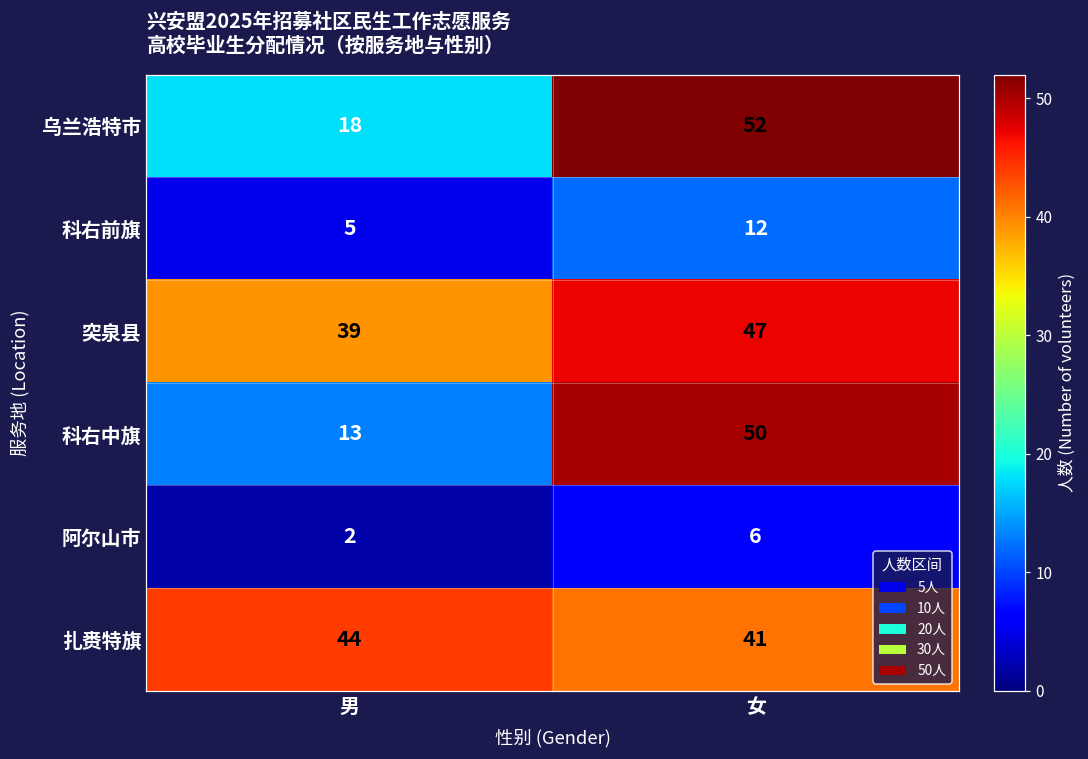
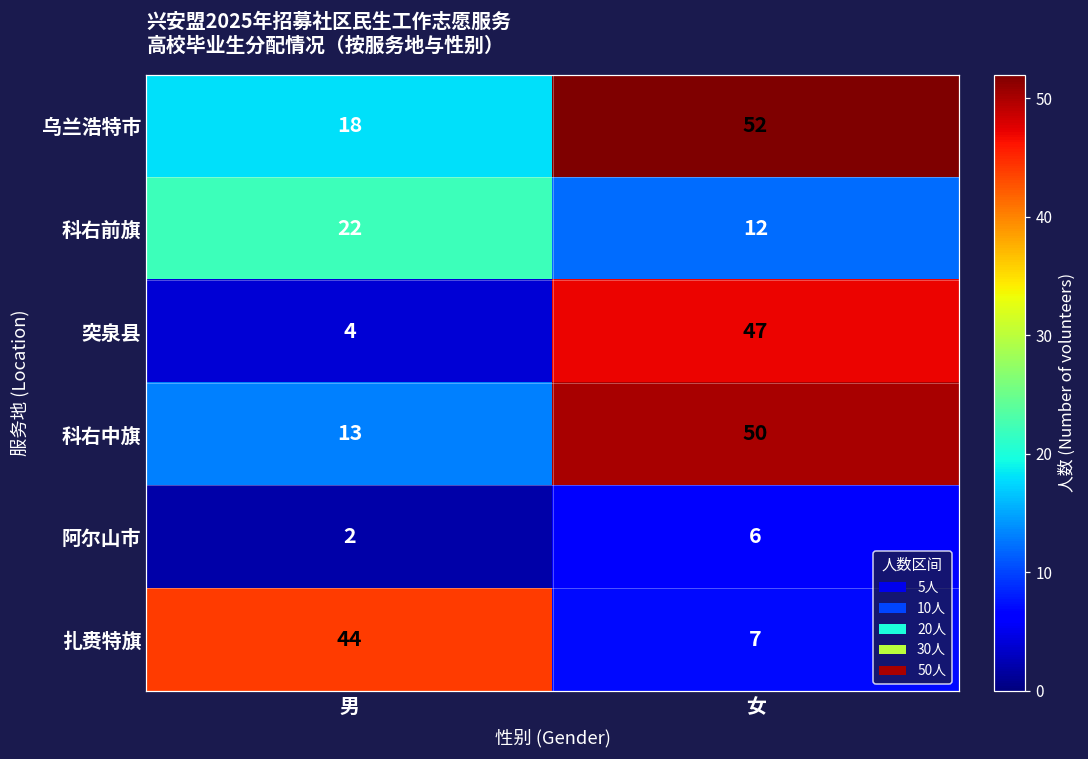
  {
    "乌兰浩特市": {
      "男": 18,
      "女": 52
    },
    "科右前旗": {
-     "男": 5,
+     "男": 22,
      "女": 12
    },
    "突泉县": {
-     "男": 39,
+     "男": 4,
      "女": 47
    },
    "科右中旗": {
      "男": 13,
      "女": 50
    },
    "阿尔山市": {
      "男": 2,
      "女": 6
    },
    "扎赉特旗": {
      "男": 44,
-     "女": 41
+     "女": 7
    }
  }
